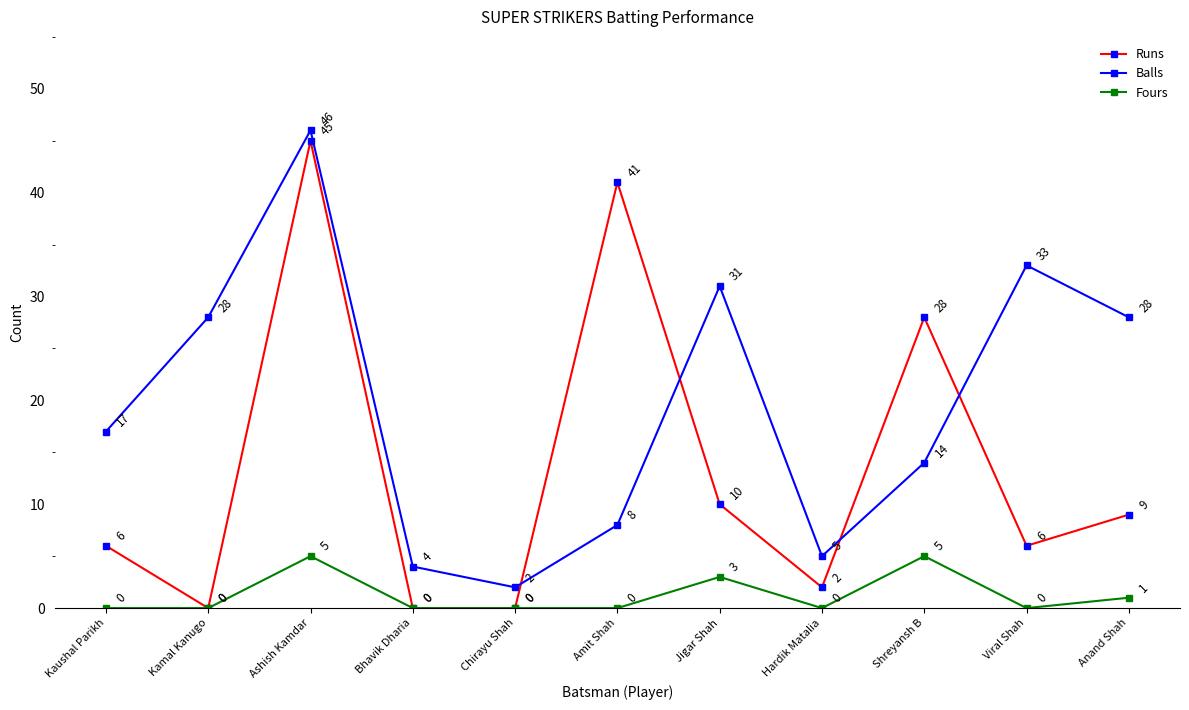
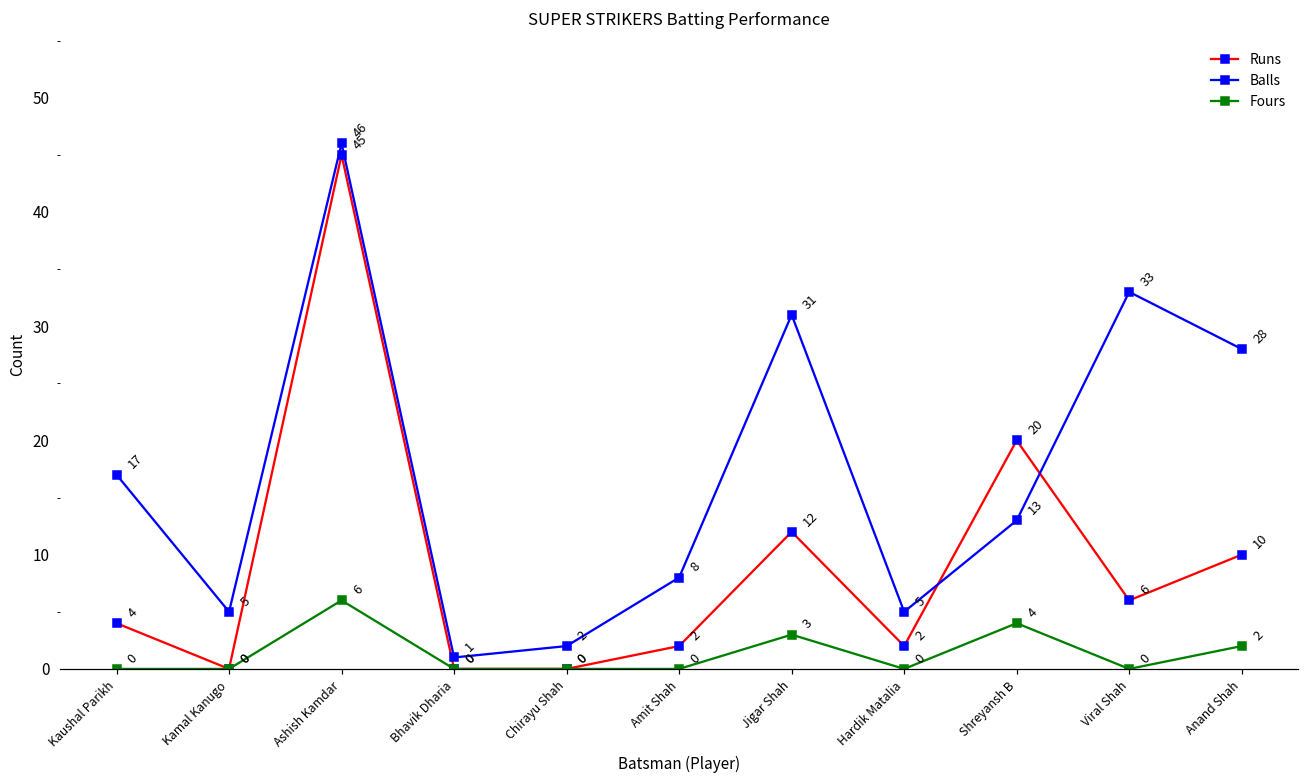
  {
    "Runs": {
-     "Kaushal Parikh": 6,
-     "Amit Shah": 41,
-     "Jigar Shah": 10,
+     "Kaushal Parikh": 4,
+     "Amit Shah": 2,
+     "Jigar Shah": 12,
      "Hardik Matalia": 2,
-     "Shreyansh B": 28,
+     "Shreyansh B": 20,
      "Viral Shah": 6,
-     "Anand Shah": 9
+     "Anand Shah": 10
    },
    "Balls": {
      "Kaushal Parikh": 17,
-     "Kamal Kanugo": 28,
-     "Bhavik Dharia": 4,
+     "Kamal Kanugo": 5,
+     "Bhavik Dharia": 1,
      "Chirayu Shah": 2,
      "Amit Shah": 8,
      "Jigar Shah": 31,
      "Hardik Matalia": 5,
-     "Shreyansh B": 14,
+     "Shreyansh B": 13,
      "Viral Shah": 33,
      "Anand Shah": 28
    },
    "Fours": {
      "Kaushal Parikh": 0,
-     "Ashish Kamdar": 5,
+     "Ashish Kamdar": 6,
      "Amit Shah": 0,
      "Jigar Shah": 3,
      "Hardik Matalia": 0,
-     "Shreyansh B": 5,
+     "Shreyansh B": 4,
      "Viral Shah": 0,
-     "Anand Shah": 1
+     "Anand Shah": 2
    }
  }
